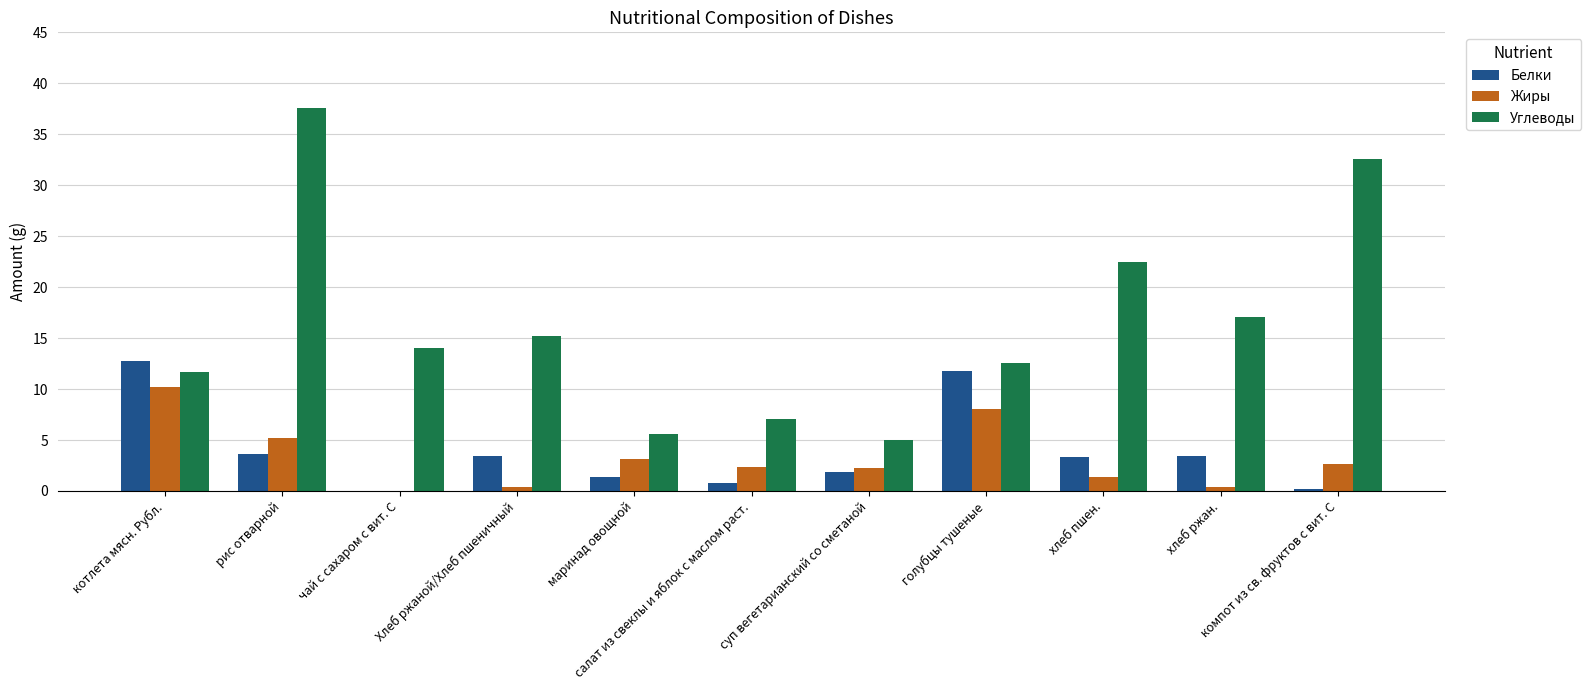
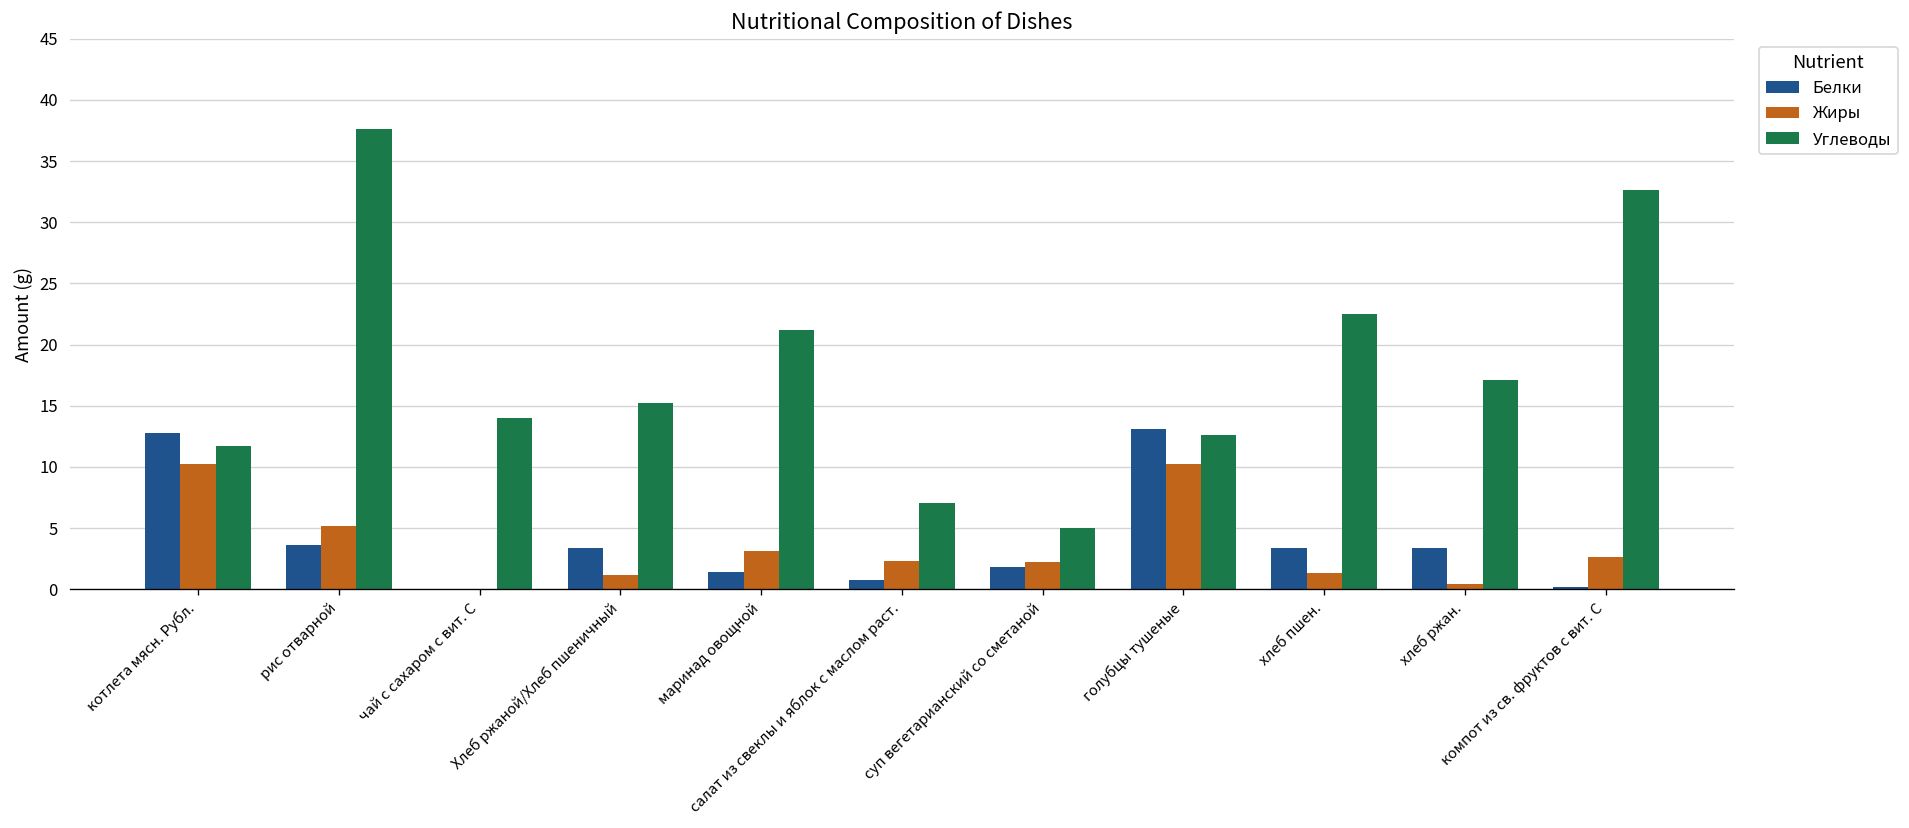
  {
    "Белки": {
      "котлета мясн. Рубл.": 12.8,
      "рис отварной": 3.6,
      "чай с сахаром с вит. С": 0.0,
      "Хлеб ржаной/Хлеб пшеничный": 3.4,
      "маринад овощной": 1.4,
      "салат из свеклы и яблок с маслом раст.": 0.8,
      "суп вегетарианский со сметаной": 1.8,
-     "голубцы тушеные": 11.8,
+     "голубцы тушеные": 13.1,
      "хлеб пшен.": 3.4,
      "хлеб ржан.": 3.4
    },
    "Жиры": {
      "котлета мясн. Рубл.": 10.2,
      "рис отварной": 5.2,
      "чай с сахаром с вит. С": 0.0,
-     "Хлеб ржаной/Хлеб пшеничный": 0.4,
+     "Хлеб ржаной/Хлеб пшеничный": 1.2,
      "маринад овощной": 3.1,
      "салат из свеклы и яблок с маслом раст.": 2.3,
      "суп вегетарианский со сметаной": 2.2,
-     "голубцы тушеные": 8.0,
+     "голубцы тушеные": 10.2,
      "хлеб пшен.": 1.4,
      "хлеб ржан.": 0.4,
      "компот из св. фруктов с вит. С": 2.6
    },
    "Углеводы": {
      "котлета мясн. Рубл.": 11.7,
      "рис отварной": 37.6,
      "чай с сахаром с вит. С": 14.0,
      "Хлеб ржаной/Хлеб пшеничный": 15.2,
-     "маринад овощной": 5.6,
+     "маринад овощной": 21.2,
      "салат из свеклы и яблок с маслом раст.": 7.1,
      "суп вегетарианский со сметаной": 5.0,
      "голубцы тушеные": 12.6,
      "хлеб пшен.": 22.5,
      "хлеб ржан.": 17.1,
      "компот из св. фруктов с вит. С": 32.6
    }
  }
